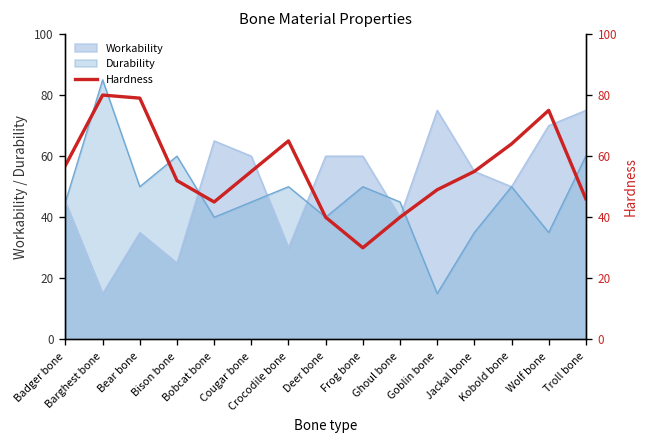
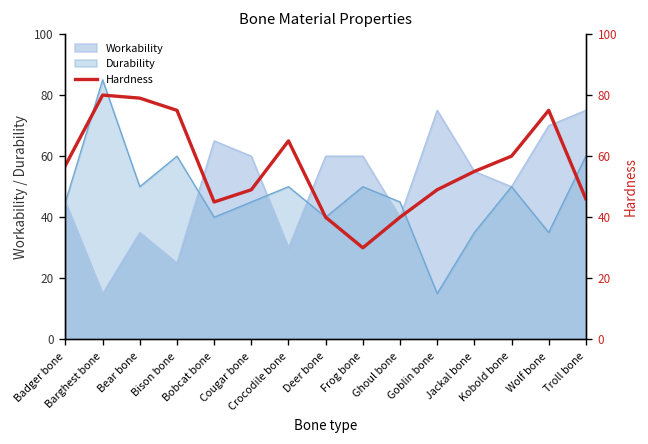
  {
    "Hardness": {
      "Badger bone": 57,
      "Barghest bone": 80,
      "Bear bone": 79,
-     "Bison bone": 52,
+     "Bison bone": 75,
      "Bobcat bone": 45,
-     "Cougar bone": 55,
+     "Cougar bone": 49,
      "Crocodile bone": 65,
      "Deer bone": 40,
      "Frog bone": 30,
      "Ghoul bone": 40,
      "Goblin bone": 49,
      "Jackal bone": 55,
-     "Kobold bone": 64,
+     "Kobold bone": 60,
      "Wolf bone": 75,
      "Troll bone": 46
    }
  }
